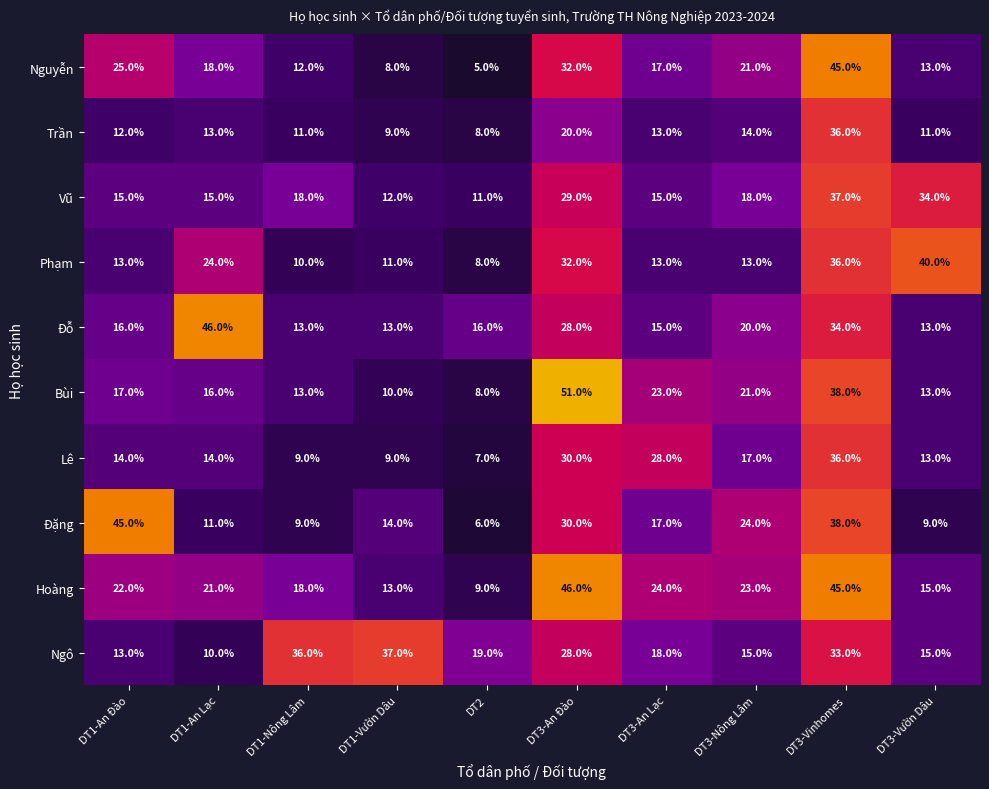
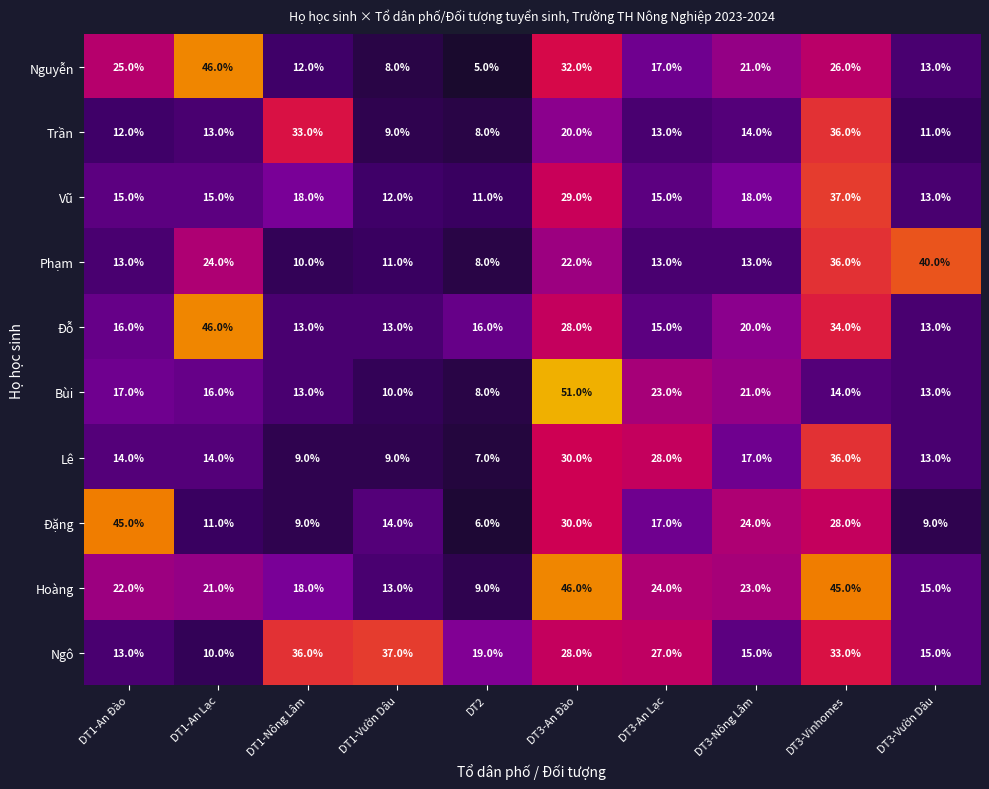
  {
    "Nguyễn": {
      "DT1-An Đào": "25.0%",
-     "DT1-An Lạc": "18.0%",
+     "DT1-An Lạc": "46.0%",
      "DT1-Nông Lâm": "12.0%",
      "DT1-Vườn Dâu": "8.0%",
      "DT2": "5.0%",
      "DT3-An Đào": "32.0%",
      "DT3-An Lạc": "17.0%",
      "DT3-Nông Lâm": "21.0%",
-     "DT3-Vinhomes": "45.0%",
+     "DT3-Vinhomes": "26.0%",
      "DT3-Vườn Dâu": "13.0%"
    },
    "Trần": {
      "DT1-An Đào": "12.0%",
      "DT1-An Lạc": "13.0%",
-     "DT1-Nông Lâm": "11.0%",
+     "DT1-Nông Lâm": "33.0%",
      "DT1-Vườn Dâu": "9.0%",
      "DT2": "8.0%",
      "DT3-An Đào": "20.0%",
      "DT3-An Lạc": "13.0%",
      "DT3-Nông Lâm": "14.0%",
      "DT3-Vinhomes": "36.0%",
      "DT3-Vườn Dâu": "11.0%"
    },
    "Vũ": {
      "DT1-An Đào": "15.0%",
      "DT1-An Lạc": "15.0%",
      "DT1-Nông Lâm": "18.0%",
      "DT1-Vườn Dâu": "12.0%",
      "DT2": "11.0%",
      "DT3-An Đào": "29.0%",
      "DT3-An Lạc": "15.0%",
      "DT3-Nông Lâm": "18.0%",
      "DT3-Vinhomes": "37.0%",
-     "DT3-Vườn Dâu": "34.0%"
+     "DT3-Vườn Dâu": "13.0%"
    },
    "Phạm": {
      "DT1-An Đào": "13.0%",
      "DT1-An Lạc": "24.0%",
      "DT1-Nông Lâm": "10.0%",
      "DT1-Vườn Dâu": "11.0%",
      "DT2": "8.0%",
-     "DT3-An Đào": "32.0%",
+     "DT3-An Đào": "22.0%",
      "DT3-An Lạc": "13.0%",
      "DT3-Nông Lâm": "13.0%",
      "DT3-Vinhomes": "36.0%",
      "DT3-Vườn Dâu": "40.0%"
    },
    "Đỗ": {
      "DT1-An Đào": "16.0%",
      "DT1-An Lạc": "46.0%",
      "DT1-Nông Lâm": "13.0%",
      "DT1-Vườn Dâu": "13.0%",
      "DT2": "16.0%",
      "DT3-An Đào": "28.0%",
      "DT3-An Lạc": "15.0%",
      "DT3-Nông Lâm": "20.0%",
      "DT3-Vinhomes": "34.0%",
      "DT3-Vườn Dâu": "13.0%"
    },
    "Bùi": {
      "DT1-An Đào": "17.0%",
      "DT1-An Lạc": "16.0%",
      "DT1-Nông Lâm": "13.0%",
      "DT1-Vườn Dâu": "10.0%",
      "DT2": "8.0%",
      "DT3-An Đào": "51.0%",
      "DT3-An Lạc": "23.0%",
      "DT3-Nông Lâm": "21.0%",
-     "DT3-Vinhomes": "38.0%",
+     "DT3-Vinhomes": "14.0%",
      "DT3-Vườn Dâu": "13.0%"
    },
    "Lê": {
      "DT1-An Đào": "14.0%",
      "DT1-An Lạc": "14.0%",
      "DT1-Nông Lâm": "9.0%",
      "DT1-Vườn Dâu": "9.0%",
      "DT2": "7.0%",
      "DT3-An Đào": "30.0%",
      "DT3-An Lạc": "28.0%",
      "DT3-Nông Lâm": "17.0%",
      "DT3-Vinhomes": "36.0%",
      "DT3-Vườn Dâu": "13.0%"
    },
    "Đặng": {
      "DT1-An Đào": "45.0%",
      "DT1-An Lạc": "11.0%",
      "DT1-Nông Lâm": "9.0%",
      "DT1-Vườn Dâu": "14.0%",
      "DT2": "6.0%",
      "DT3-An Đào": "30.0%",
      "DT3-An Lạc": "17.0%",
      "DT3-Nông Lâm": "24.0%",
-     "DT3-Vinhomes": "38.0%",
+     "DT3-Vinhomes": "28.0%",
      "DT3-Vườn Dâu": "9.0%"
    },
    "Hoàng": {
      "DT1-An Đào": "22.0%",
      "DT1-An Lạc": "21.0%",
      "DT1-Nông Lâm": "18.0%",
      "DT1-Vườn Dâu": "13.0%",
      "DT2": "9.0%",
      "DT3-An Đào": "46.0%",
      "DT3-An Lạc": "24.0%",
      "DT3-Nông Lâm": "23.0%",
      "DT3-Vinhomes": "45.0%",
      "DT3-Vườn Dâu": "15.0%"
    },
    "Ngô": {
      "DT1-An Đào": "13.0%",
      "DT1-An Lạc": "10.0%",
      "DT1-Nông Lâm": "36.0%",
      "DT1-Vườn Dâu": "37.0%",
      "DT2": "19.0%",
      "DT3-An Đào": "28.0%",
-     "DT3-An Lạc": "18.0%",
+     "DT3-An Lạc": "27.0%",
      "DT3-Nông Lâm": "15.0%",
      "DT3-Vinhomes": "33.0%",
      "DT3-Vườn Dâu": "15.0%"
    }
  }
